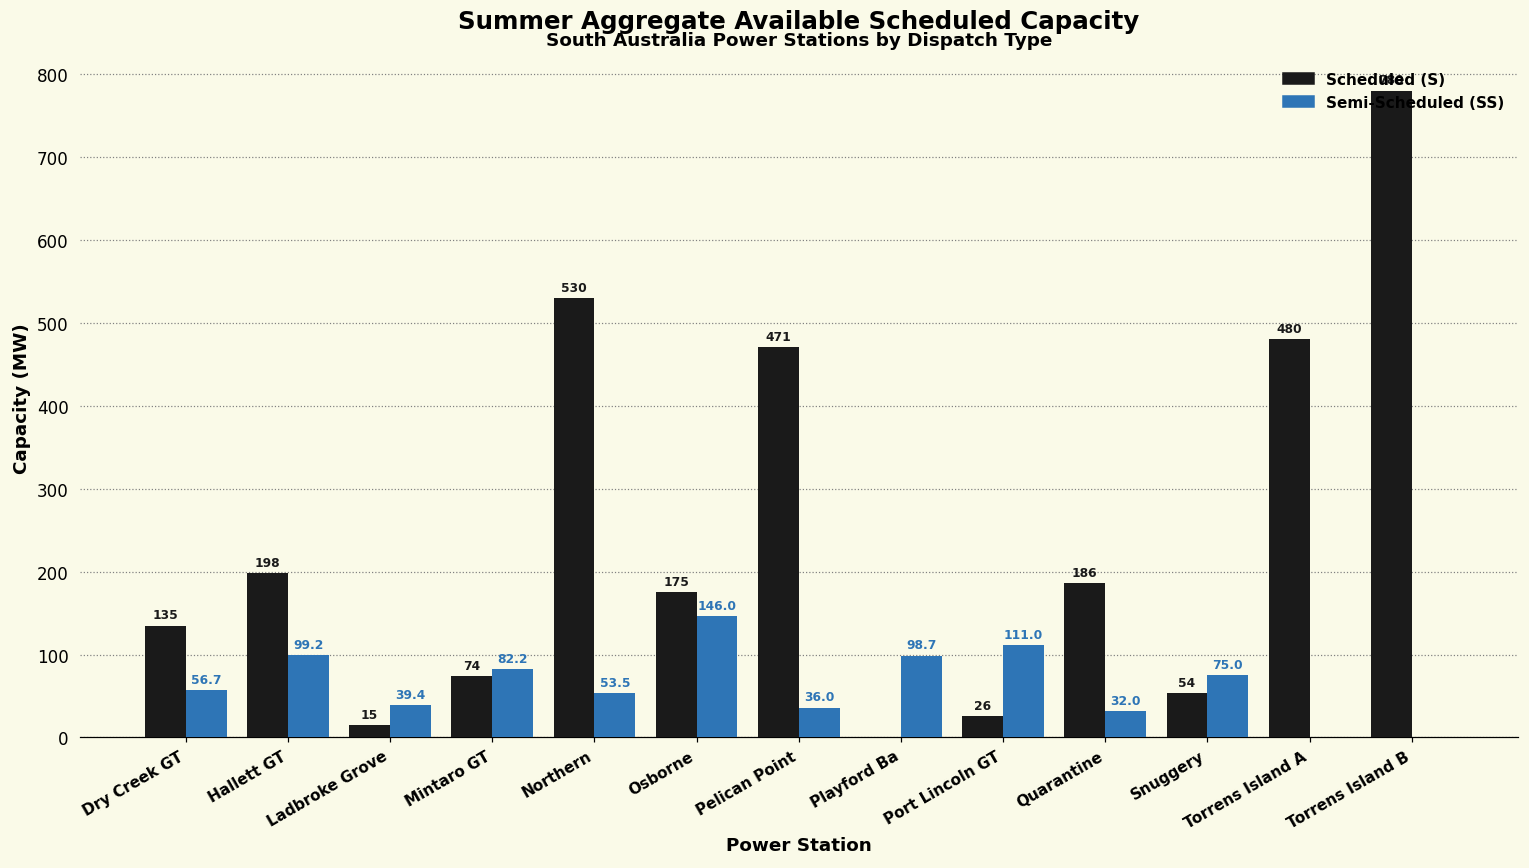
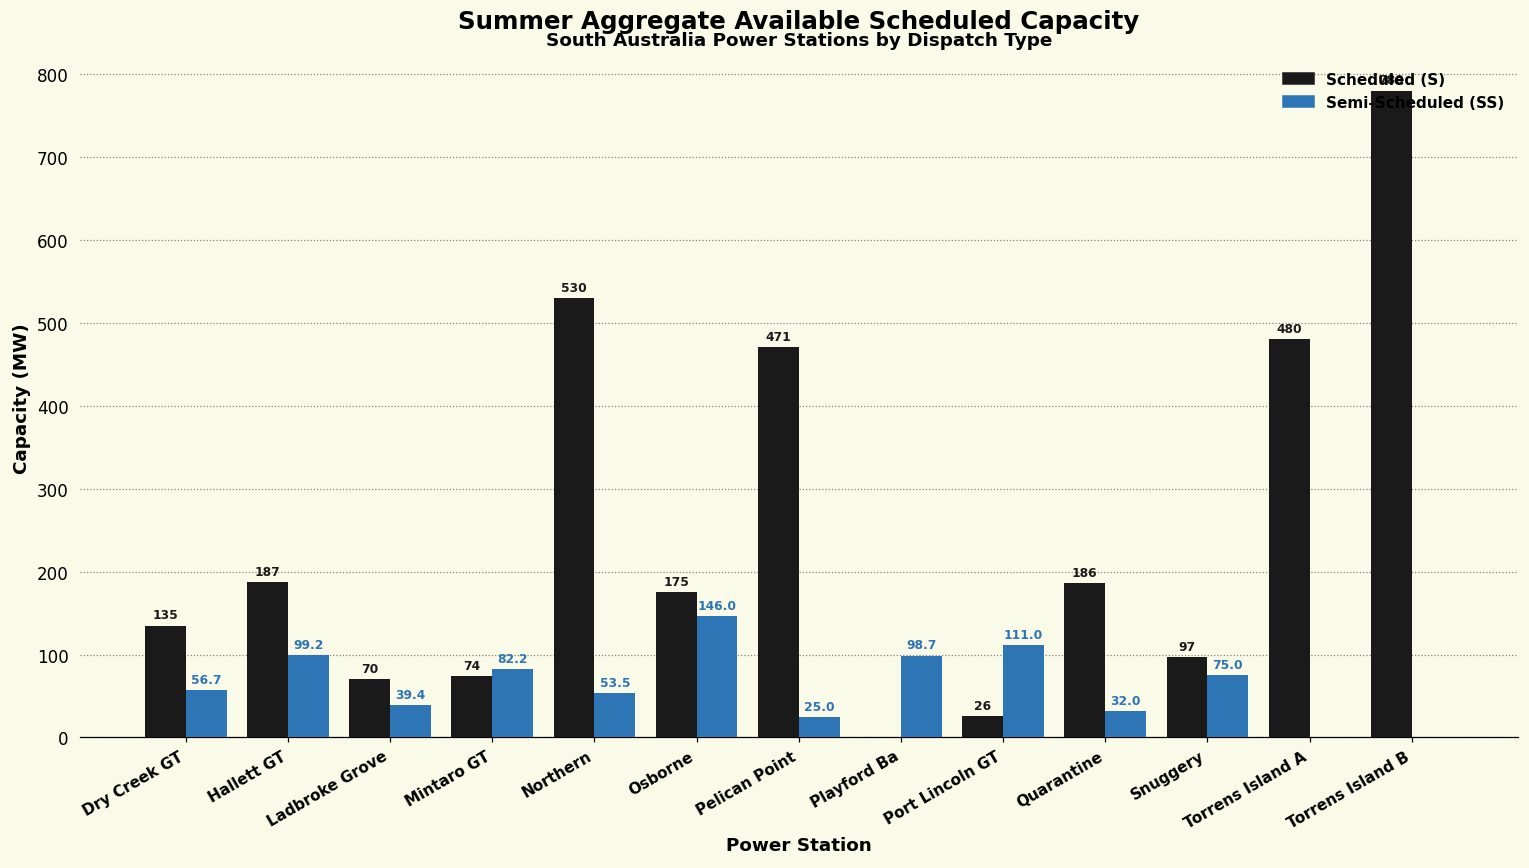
  {
    "Scheduled (S)": {
      "Dry Creek GT": 135,
-     "Hallett GT": 198,
-     "Ladbroke Grove": 15,
+     "Hallett GT": 187,
+     "Ladbroke Grove": 70,
      "Mintaro GT": 74,
      "Northern": 530,
      "Osborne": 175,
      "Pelican Point": 471,
      "Port Lincoln GT": 26,
      "Quarantine": 186,
-     "Snuggery": 54,
+     "Snuggery": 97,
      "Torrens Island A": 480,
      "Torrens Island B": 780
    },
    "Semi-Scheduled (SS)": {
      "Dry Creek GT": 56.7,
      "Hallett GT": 99.2,
      "Ladbroke Grove": 39.4,
      "Mintaro GT": 82.2,
      "Northern": 53.5,
      "Osborne": 146.0,
-     "Pelican Point": 36.0,
+     "Pelican Point": 25.0,
      "Playford Ba": 98.7,
      "Port Lincoln GT": 111.0,
      "Quarantine": 32.0,
      "Snuggery": 75.0
    }
  }
